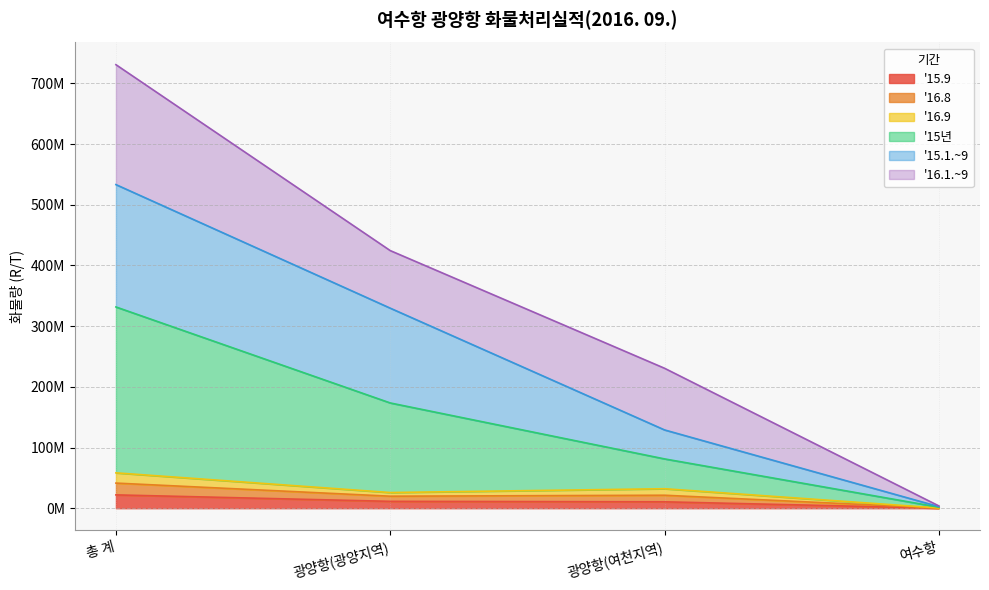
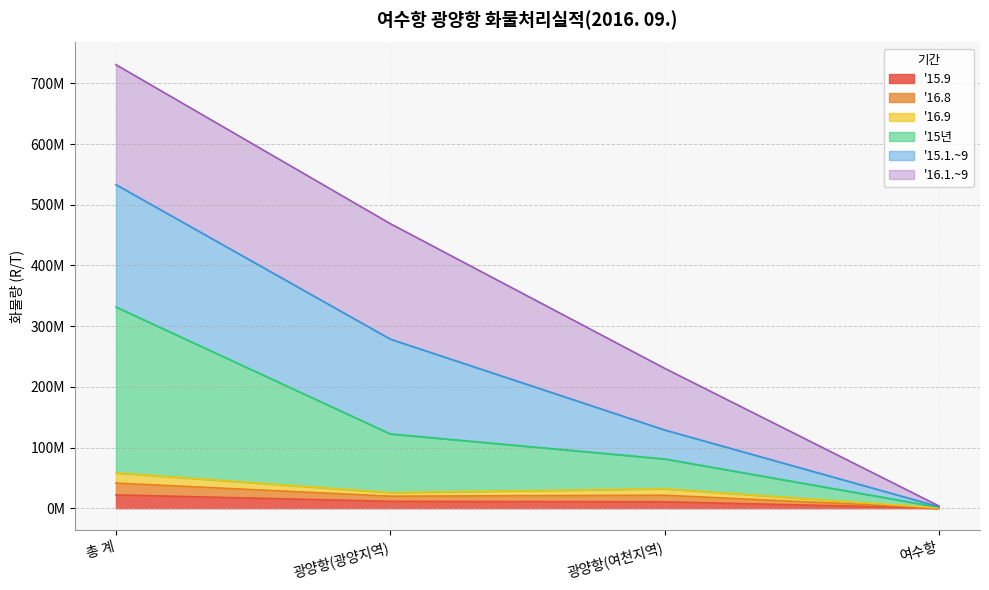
  {
    "'16.9": {
      "총 계": 20000000,
      "광양항(광양지역)": 10000000,
      "광양항(여천지역)": 10000000
    },
    "'15년": {
      "총 계": 270000000,
-     "광양항(광양지역)": 150000000,
+     "광양항(광양지역)": 100000000,
      "광양항(여천지역)": 50000000
    },
    "'15.1.~9": {
      "총 계": 200000000,
      "광양항(광양지역)": 160000000,
      "광양항(여천지역)": 50000000
    },
    "'16.1.~9": {
      "총 계": 200000000,
-     "광양항(광양지역)": 90000000,
+     "광양항(광양지역)": 190000000,
      "광양항(여천지역)": 100000000
    }
  }
